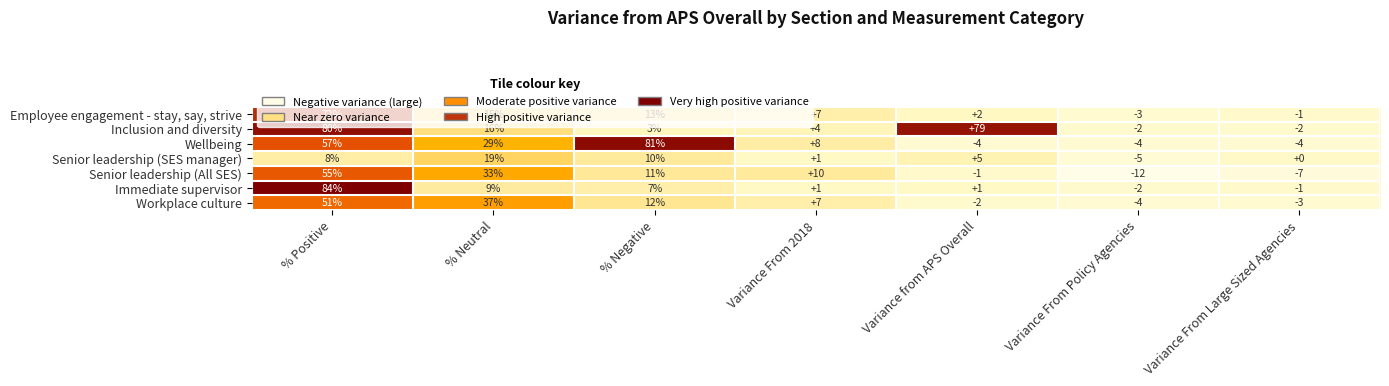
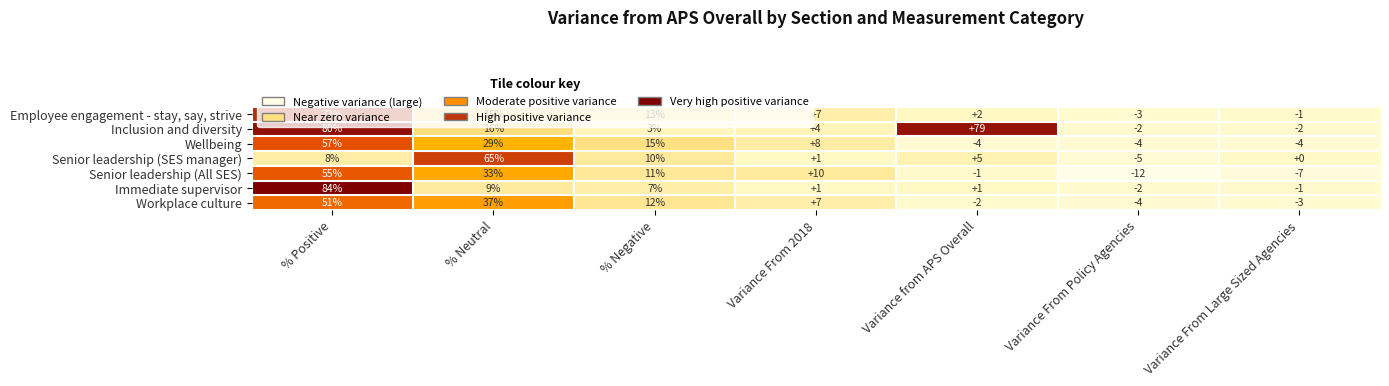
  {
    "Employee engagement - stay, say, strive": {
      "Variance from APS Overall": "+2",
      "Variance From Policy Agencies": "-3",
      "Variance From Large Sized Agencies": "-1"
    },
    "Inclusion and diversity": {
      "Variance from APS Overall": "+79",
      "Variance From Policy Agencies": "-2",
      "Variance From Large Sized Agencies": "-2"
    },
    "Wellbeing": {
      "% Positive": "57%",
      "% Neutral": "29%",
-     "% Negative": "81%",
+     "% Negative": "15%",
      "Variance From 2018": "+8",
      "Variance from APS Overall": "-4",
      "Variance From Policy Agencies": "-4",
      "Variance From Large Sized Agencies": "-4"
    },
    "Senior leadership (SES manager)": {
      "% Positive": "8%",
-     "% Neutral": "19%",
+     "% Neutral": "65%",
      "% Negative": "10%",
      "Variance From 2018": "+1",
      "Variance from APS Overall": "+5",
      "Variance From Policy Agencies": "-5",
      "Variance From Large Sized Agencies": "+0"
    },
    "Senior leadership (All SES)": {
      "% Positive": "55%",
      "% Neutral": "33%",
      "% Negative": "11%",
      "Variance From 2018": "+10",
      "Variance from APS Overall": "-1",
      "Variance From Policy Agencies": "-12",
      "Variance From Large Sized Agencies": "-7"
    },
    "Immediate supervisor": {
      "% Positive": "84%",
      "% Neutral": "9%",
      "% Negative": "7%",
      "Variance From 2018": "+1",
      "Variance from APS Overall": "+1",
      "Variance From Policy Agencies": "-2",
      "Variance From Large Sized Agencies": "-1"
    },
    "Workplace culture": {
      "% Positive": "51%",
      "% Neutral": "37%",
      "% Negative": "12%",
      "Variance From 2018": "+7",
      "Variance from APS Overall": "-2",
      "Variance From Policy Agencies": "-4",
      "Variance From Large Sized Agencies": "-3"
    }
  }
